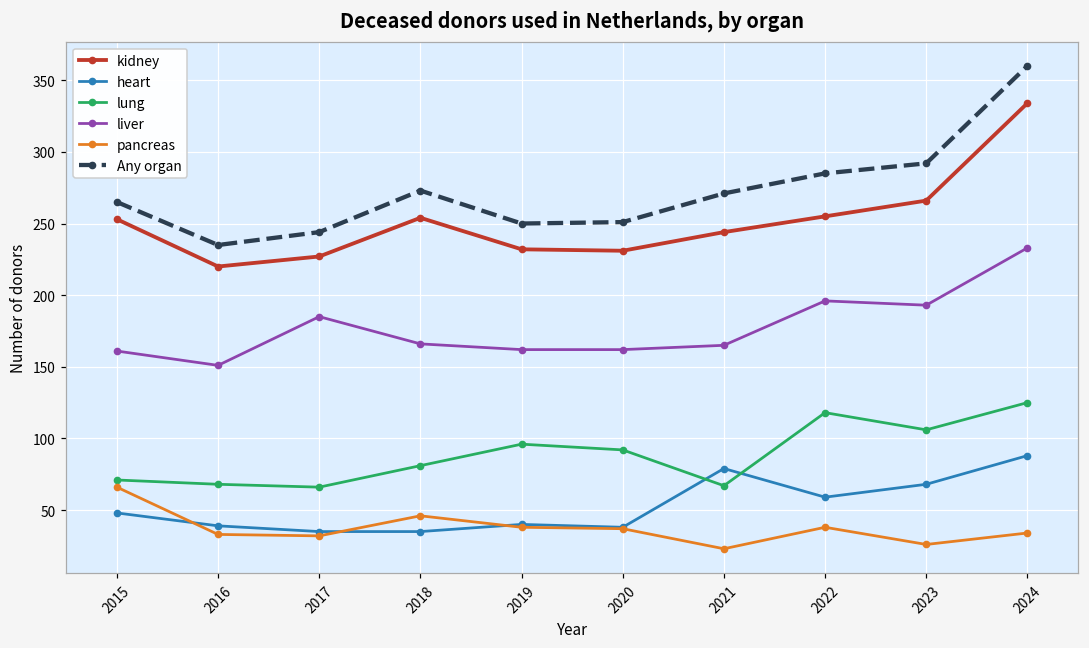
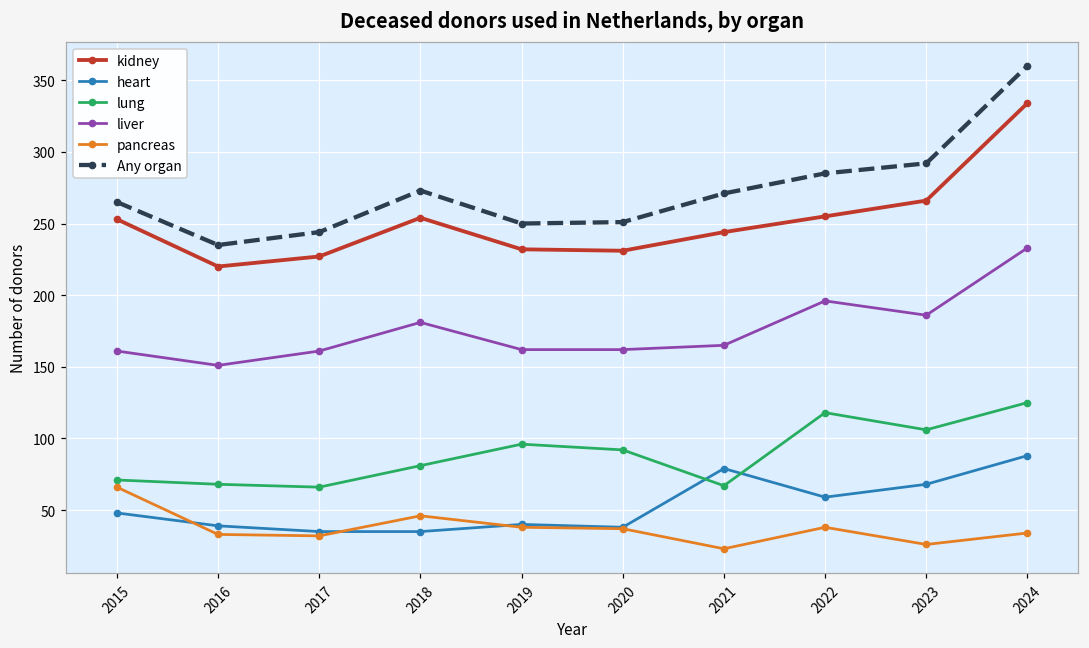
  {
    "kidney": {
      "2015": 253,
      "2016": 220,
      "2017": 227,
      "2018": 254,
      "2019": 232,
      "2020": 231,
      "2021": 244,
      "2022": 255,
      "2023": 266,
      "2024": 334
    },
    "heart": {
      "2015": 48,
      "2016": 39,
      "2017": 35,
      "2018": 35,
      "2019": 40,
      "2021": 79,
      "2022": 59,
      "2023": 68,
      "2024": 88
    },
    "lung": {
      "2015": 71,
      "2016": 68,
      "2017": 66,
      "2018": 81,
      "2019": 96,
      "2020": 92,
      "2021": 67,
      "2022": 118,
      "2023": 106,
      "2024": 125
    },
    "liver": {
      "2015": 161,
      "2016": 151,
-     "2017": 185,
-     "2018": 166,
+     "2017": 161,
+     "2018": 181,
      "2019": 162,
      "2020": 162,
      "2021": 165,
      "2022": 196,
-     "2023": 193,
+     "2023": 186,
      "2024": 233
    },
    "pancreas": {
      "2015": 66,
      "2016": 33,
      "2017": 32,
      "2018": 46,
      "2019": 38,
      "2021": 23,
      "2022": 38,
      "2023": 26,
      "2024": 34
    },
    "Any organ": {
      "2015": 265,
      "2016": 235,
      "2017": 244,
      "2018": 273,
      "2019": 250,
      "2020": 251,
      "2021": 271,
      "2022": 285,
      "2023": 292,
      "2024": 360
    }
  }
